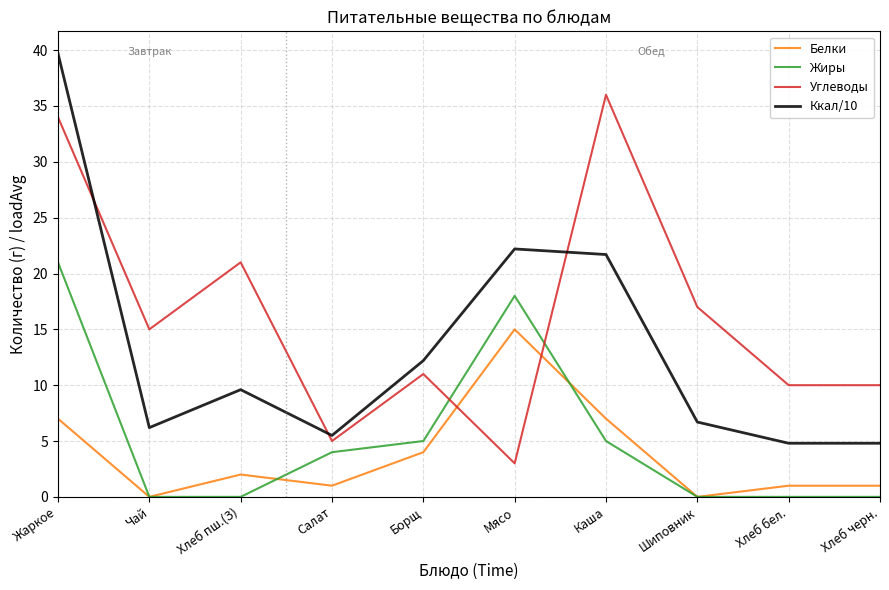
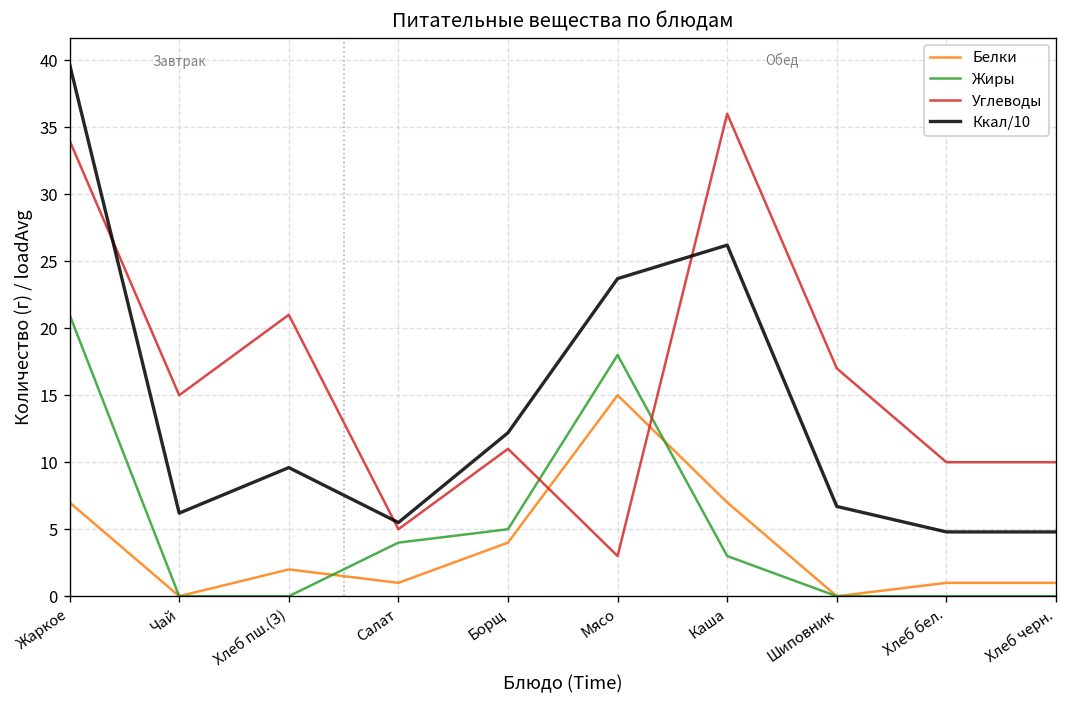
  {
    "Белки": {
      "Жаркое": 7.0,
      "Хлеб пш.(З)": 2.0,
      "Салат": 1.0,
      "Борщ": 4.0,
      "Мясо": 15.0,
      "Каша": 7.0,
      "Хлеб бел.": 1.0,
      "Хлеб черн.": 1.0
    },
    "Жиры": {
      "Жаркое": 21,
      "Хлеб пш.(З)": 0,
      "Салат": 4,
      "Борщ": 5,
      "Мясо": 18,
-     "Каша": 5,
+     "Каша": 3,
      "Хлеб бел.": 0,
      "Хлеб черн.": 0
    },
    "Углеводы": {
      "Жаркое": 34.0,
      "Чай": 15.0,
      "Хлеб пш.(З)": 21.0,
      "Салат": 5.0,
      "Борщ": 11.0,
      "Мясо": 3.0,
      "Каша": 36.0,
      "Шиповник": 17.0,
      "Хлеб бел.": 10.0,
      "Хлеб черн.": 10.0
    },
    "Ккал/10": {
      "Жаркое": 39.7,
      "Чай": 6.2,
      "Хлеб пш.(З)": 9.6,
      "Салат": 5.5,
      "Борщ": 12.2,
-     "Мясо": 22.2,
-     "Каша": 21.7,
+     "Мясо": 23.7,
+     "Каша": 26.2,
      "Шиповник": 6.7,
      "Хлеб бел.": 4.8,
      "Хлеб черн.": 4.8
    }
  }
